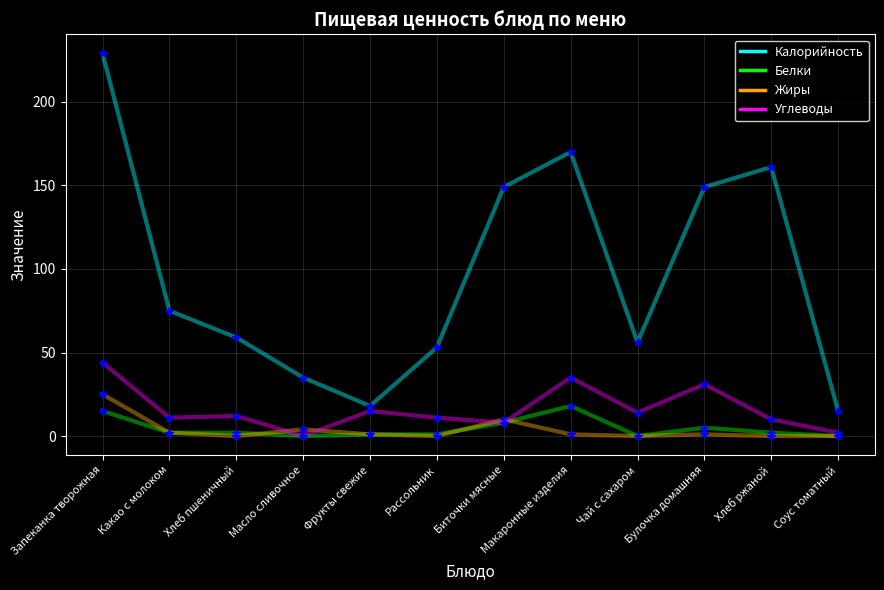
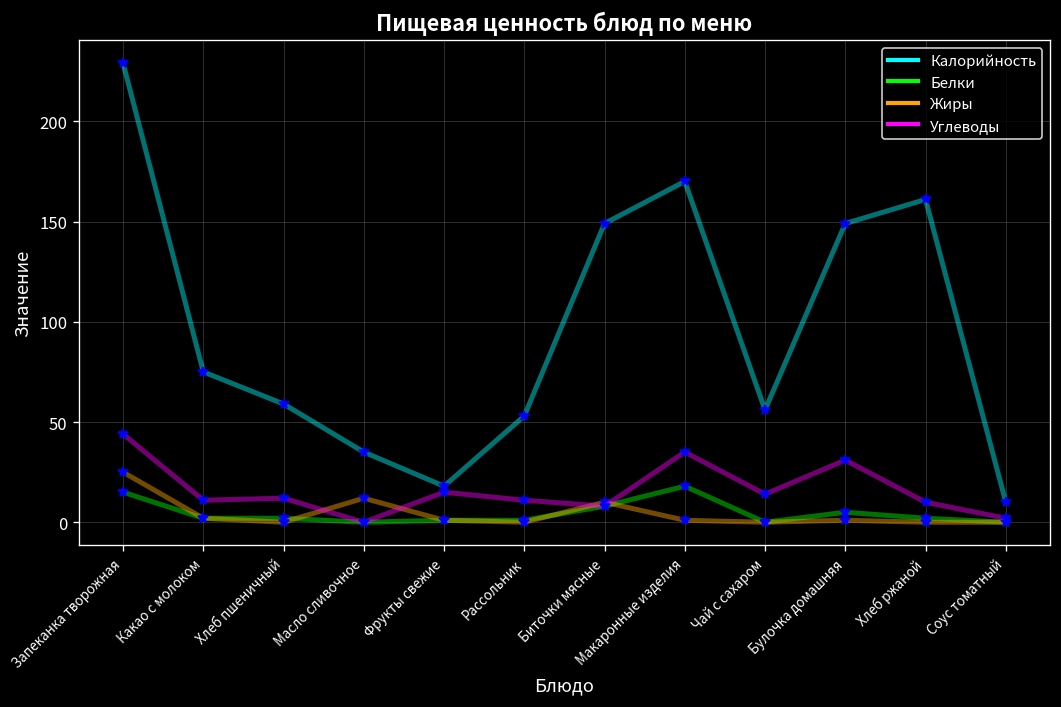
  {
    "Калорийность": {
      "Запеканка творожная": 229,
      "Какао с молоком": 75,
      "Хлеб пшеничный": 59,
      "Масло сливочное": 35,
      "Фрукты свежие": 18,
      "Рассольник": 53,
      "Биточки мясные": 149,
      "Макаронные изделия": 170,
      "Чай с сахаром": 56,
      "Булочка домашняя": 149,
      "Хлеб ржаной": 161,
-     "Соус томатный": 15
+     "Соус томатный": 10
    },
    "Белки": {
      "Запеканка творожная": 15,
      "Хлеб пшеничный": 2,
      "Макаронные изделия": 18,
      "Булочка домашняя": 5,
      "Хлеб ржаной": 2
    },
    "Жиры": {
      "Запеканка творожная": 25,
      "Хлеб пшеничный": 0,
-     "Масло сливочное": 4,
+     "Масло сливочное": 12,
      "Биточки мясные": 10,
      "Макаронные изделия": 1,
      "Булочка домашняя": 1,
      "Хлеб ржаной": 0
    },
    "Углеводы": {
      "Запеканка творожная": 44,
      "Какао с молоком": 11,
      "Хлеб пшеничный": 12,
      "Фрукты свежие": 15,
      "Рассольник": 11,
      "Макаронные изделия": 35,
      "Чай с сахаром": 14,
      "Булочка домашняя": 31,
      "Хлеб ржаной": 10,
      "Соус томатный": 2
    }
  }
